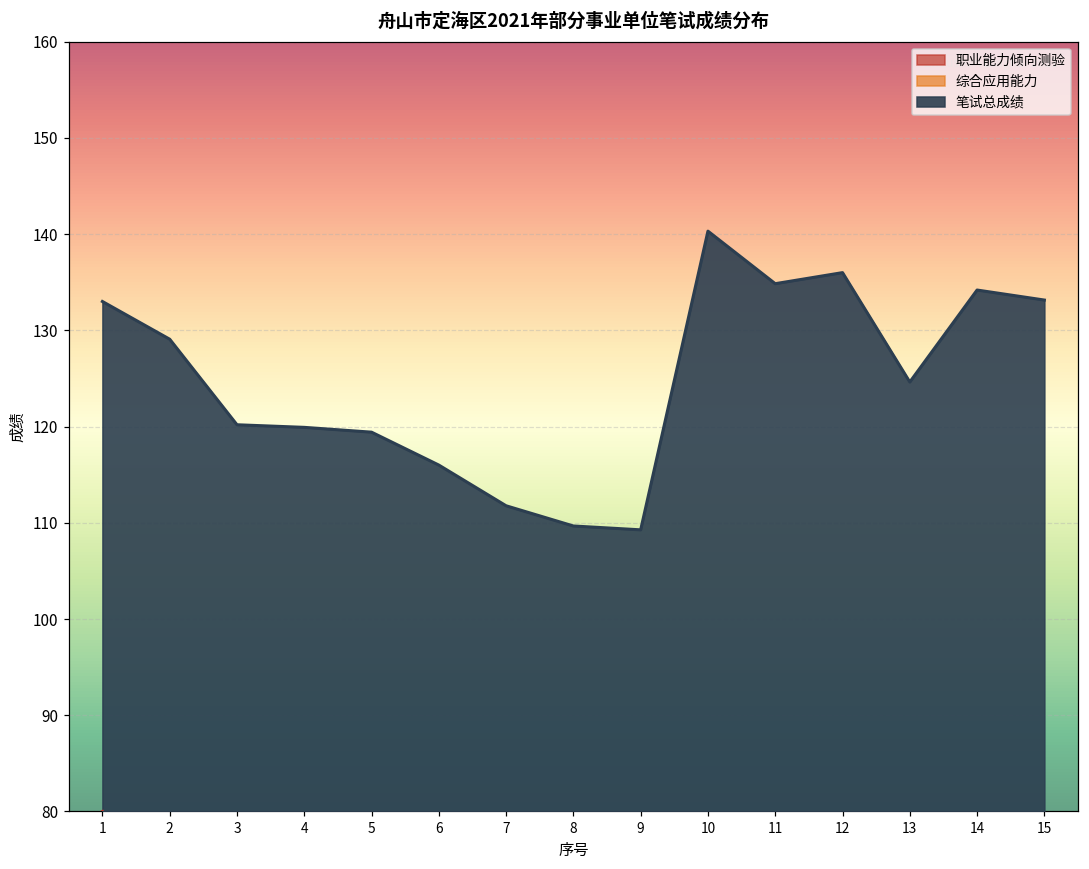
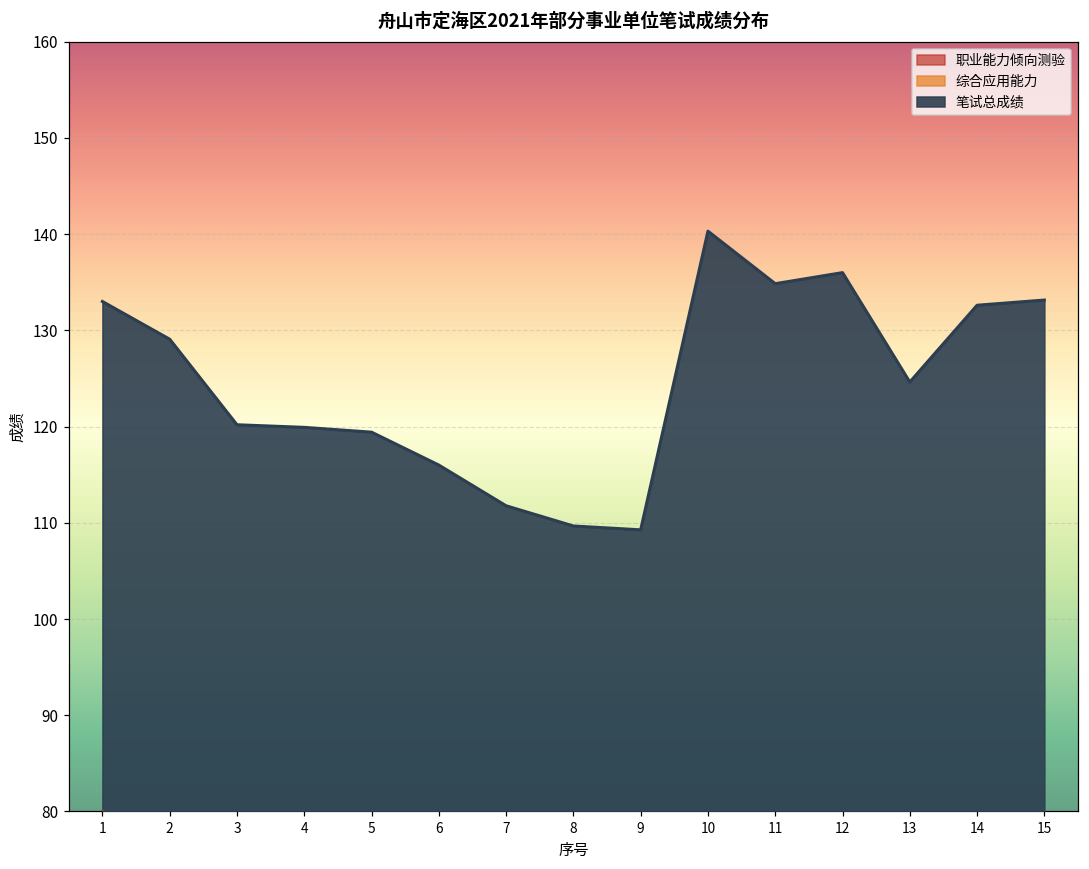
  {
    "笔试总成绩": {
      "1": 133,
      "2": 129,
      "3": 120,
      "4": 120,
      "5": 119,
      "6": 116,
      "7": 112,
      "8": 110,
      "9": 109,
      "10": 140,
      "11": 135,
      "12": 136,
      "13": 125,
-     "14": 134,
+     "14": 133,
      "15": 133
    }
  }
